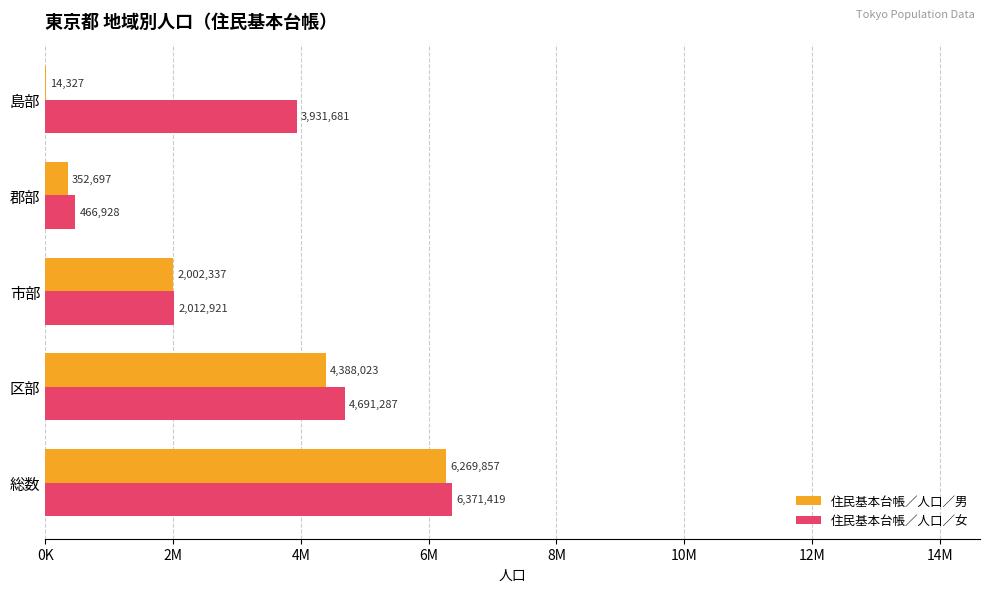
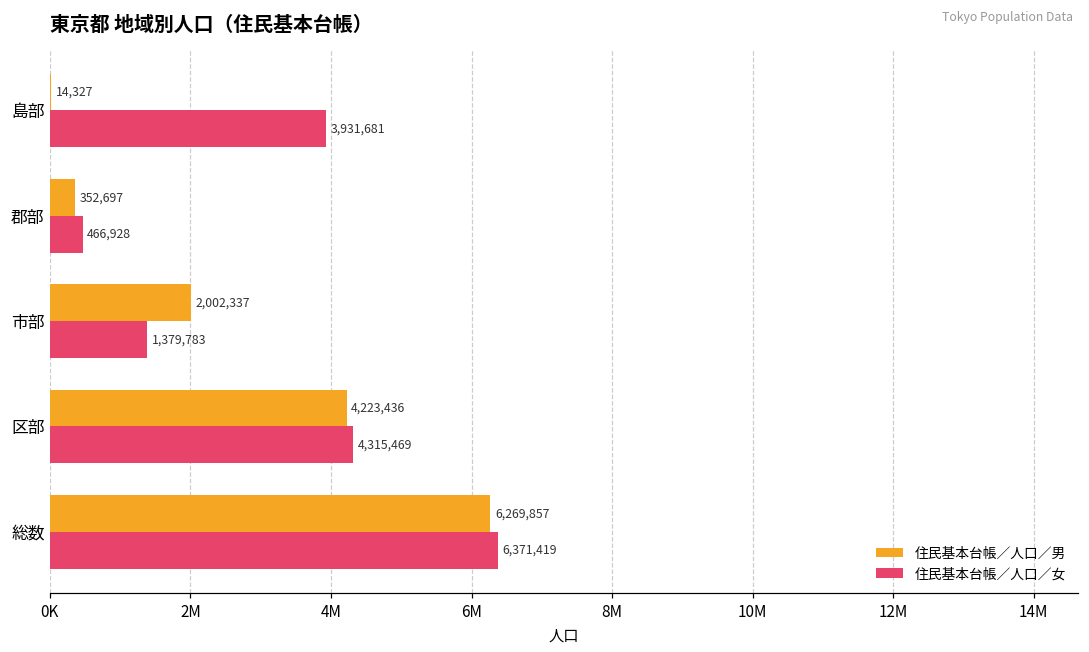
  {
    "住民基本台帳／人口／男": {
      "島部": "14,327",
      "郡部": "352,697",
      "市部": "2,002,337",
-     "区部": "4,388,023",
+     "区部": "4,223,436",
      "総数": "6,269,857"
    },
    "住民基本台帳／人口／女": {
      "島部": "3,931,681",
      "郡部": "466,928",
-     "市部": "2,012,921",
-     "区部": "4,691,287",
+     "市部": "1,379,783",
+     "区部": "4,315,469",
      "総数": "6,371,419"
    }
  }
